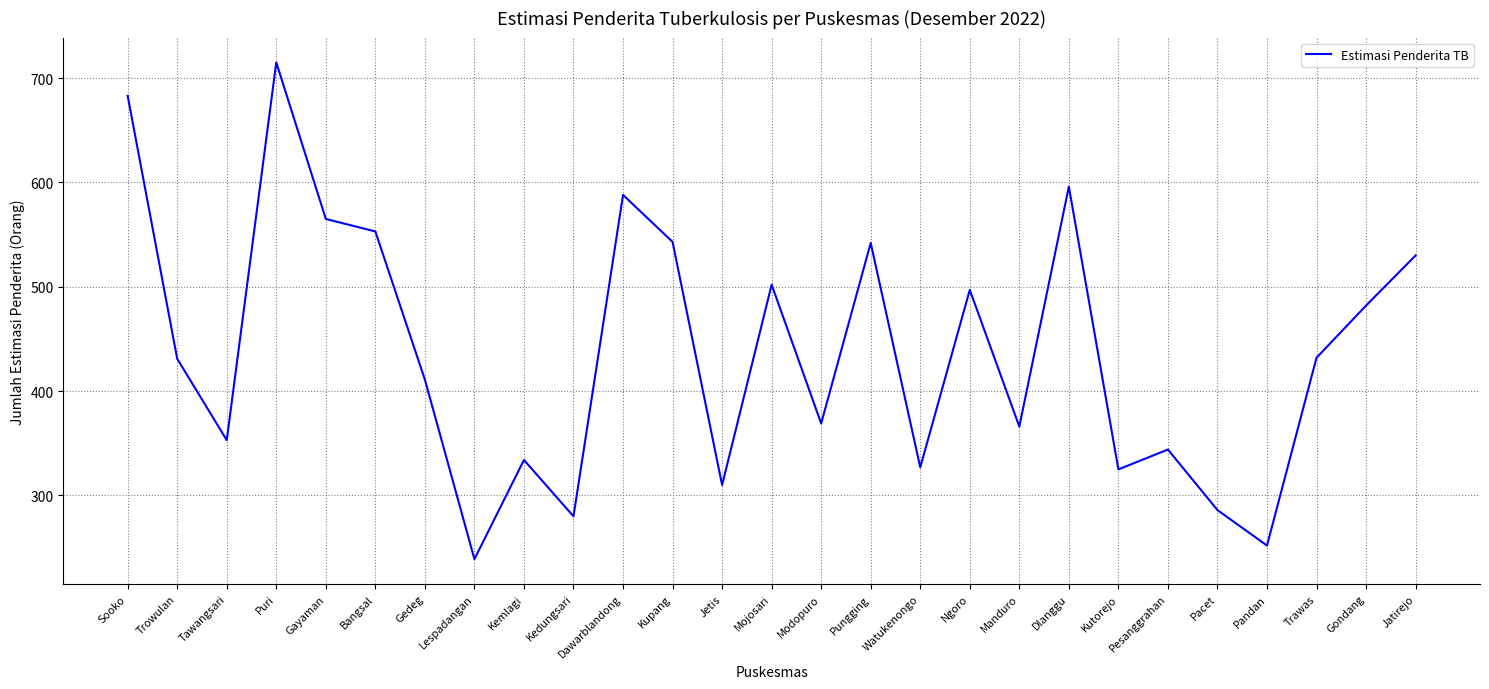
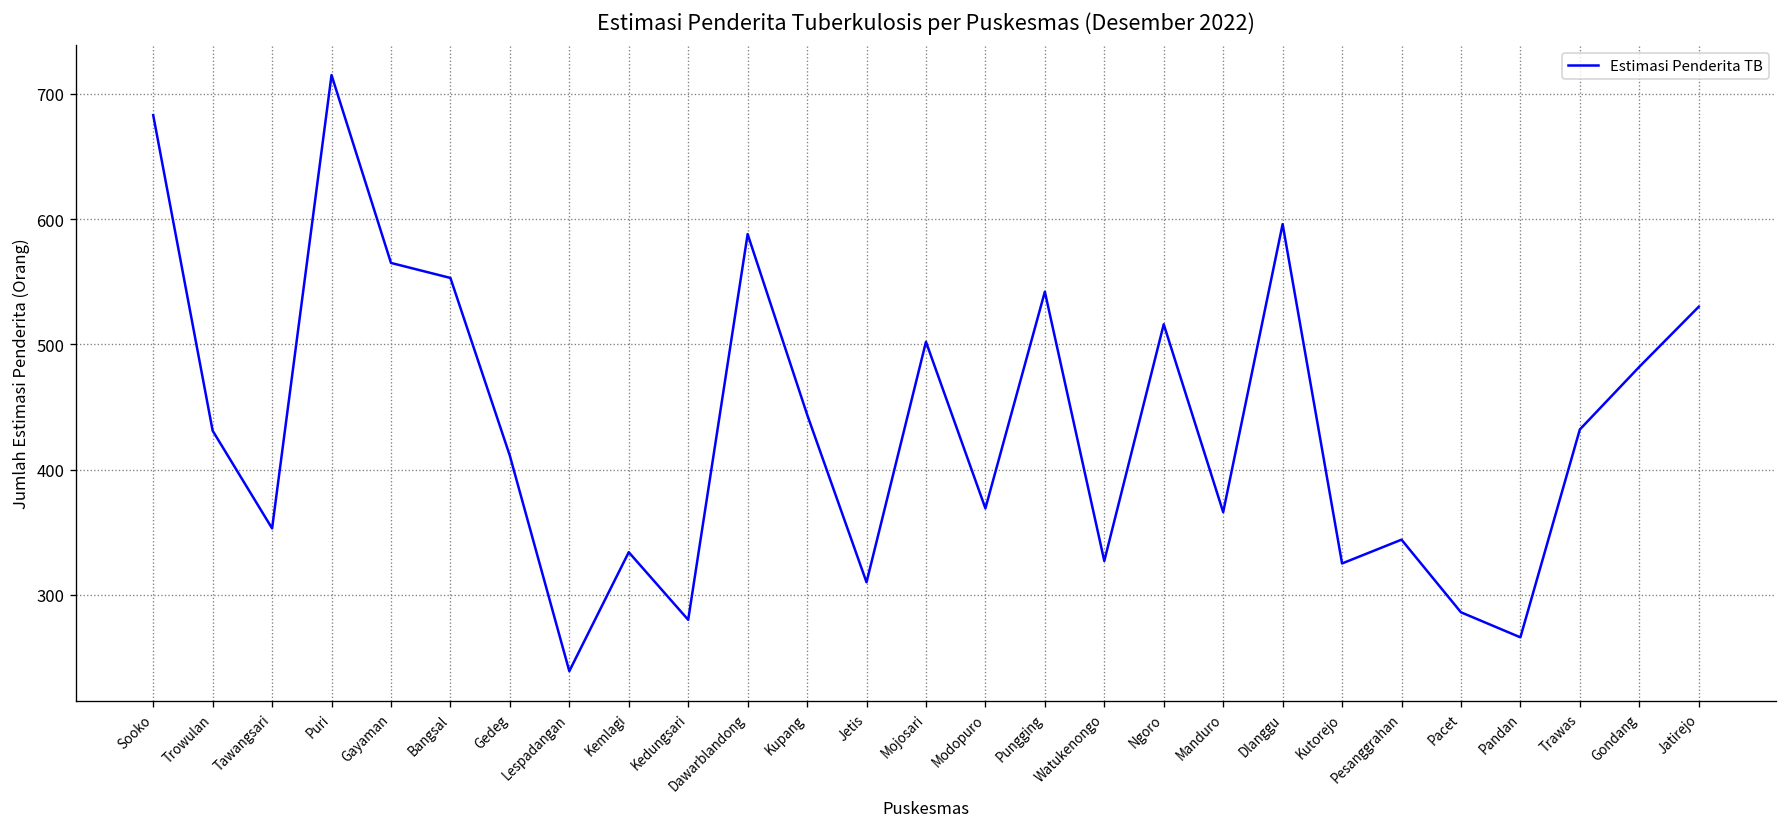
  {
    "Sooko": 683,
    "Trowulan": 431,
    "Tawangsari": 353,
    "Puri": 715,
    "Gayaman": 565,
    "Bangsal": 553,
    "Gedeg": 411,
    "Lespadangan": 239,
    "Kemlagi": 334,
    "Kedungsari": 280,
    "Dawarblandong": 588,
-   "Kupang": 543,
+   "Kupang": 444,
    "Jetis": 310,
    "Mojosari": 502,
    "Modopuro": 369,
    "Pungging": 542,
    "Watukenongo": 327,
-   "Ngoro": 497,
+   "Ngoro": 516,
    "Manduro": 366,
    "Dlanggu": 596,
    "Kutorejo": 325,
    "Pesanggrahan": 344,
    "Pacet": 286,
-   "Pandan": 252,
+   "Pandan": 266,
    "Trawas": 432,
    "Gondang": 482,
    "Jatirejo": 530
  }
